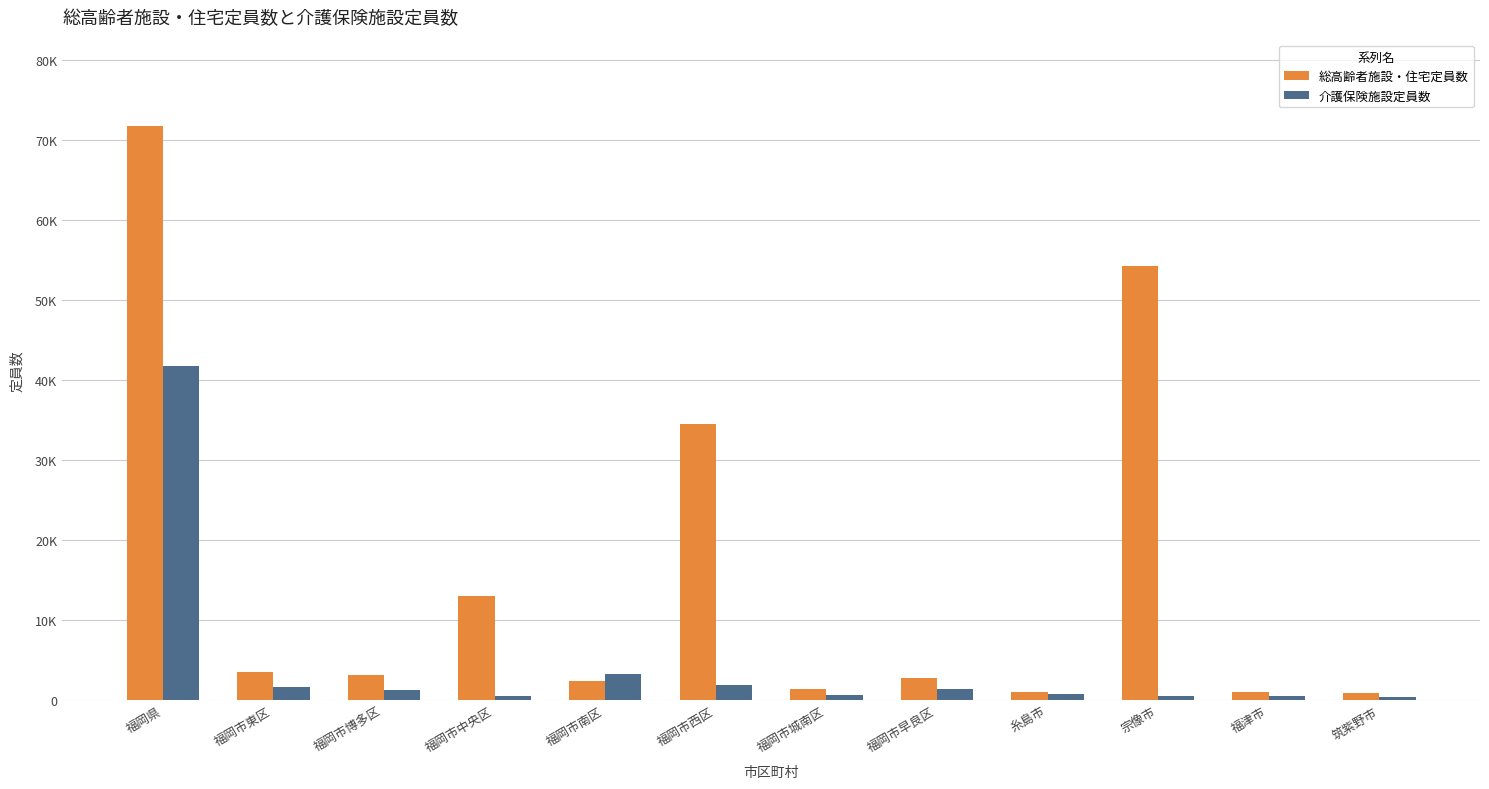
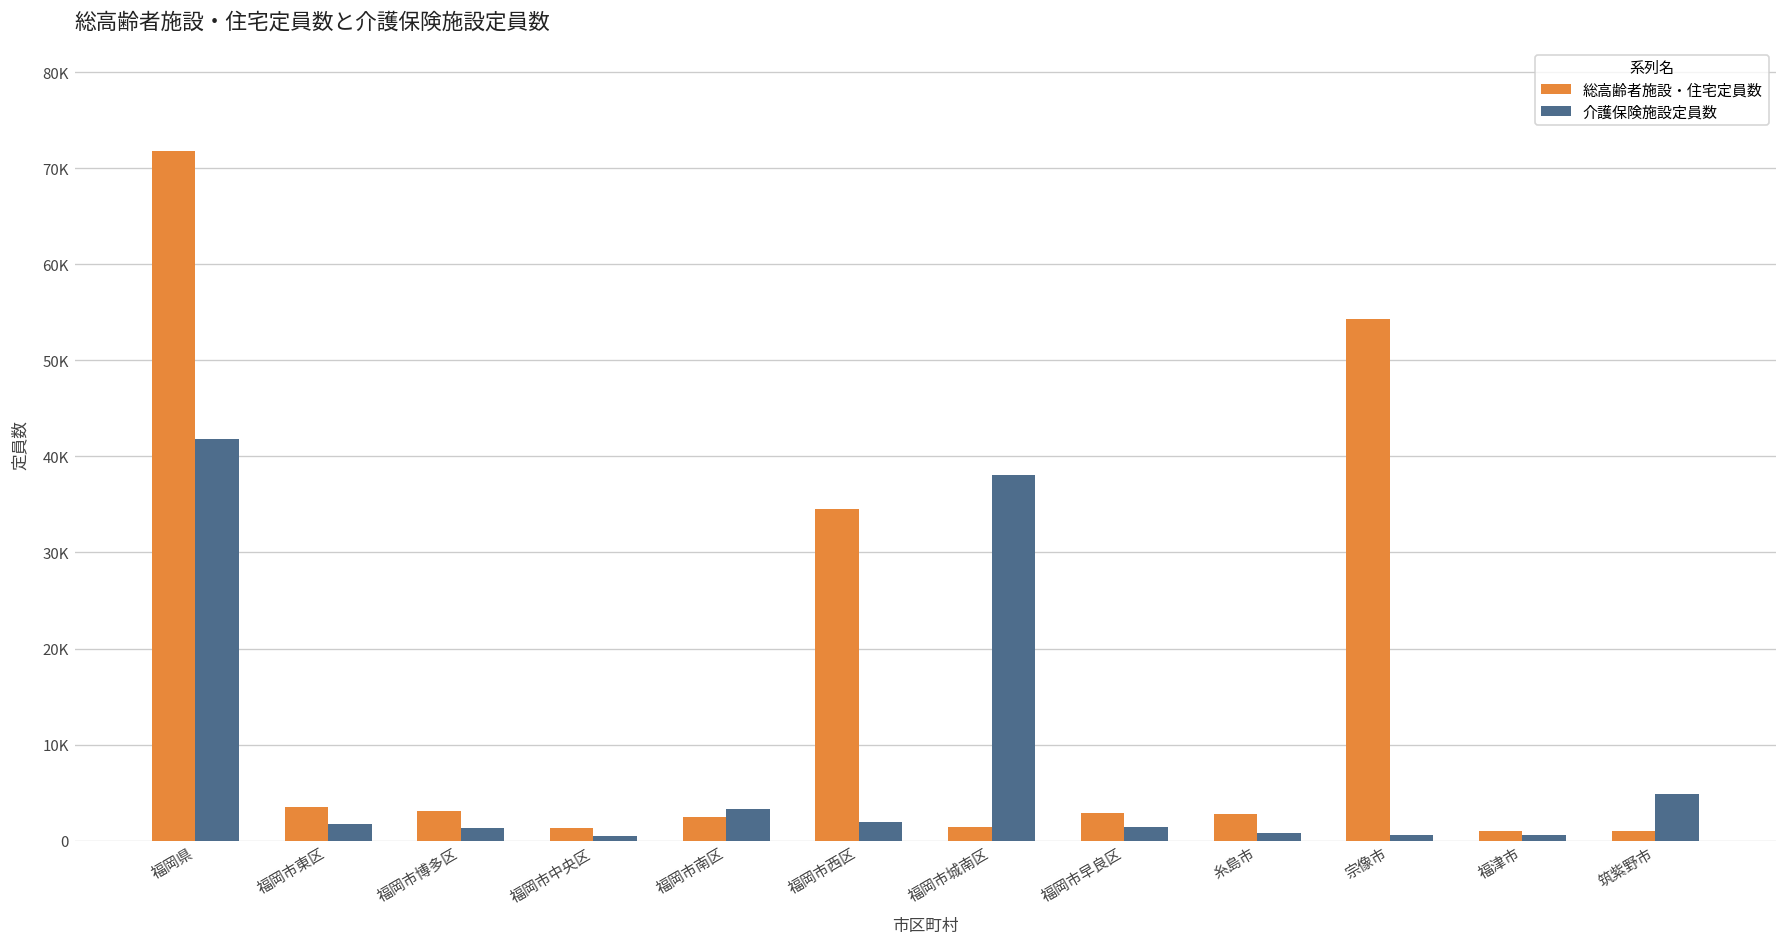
  {
    "総高齢者施設・住宅定員数": {
      "福岡県": 72000,
      "福岡市東区": 3000,
      "福岡市博多区": 3000,
-     "福岡市中央区": 13000,
+     "福岡市中央区": 1000,
      "福岡市南区": 2000,
      "福岡市西区": 35000,
      "福岡市城南区": 1000,
      "福岡市早良区": 3000,
-     "糸島市": 1000,
+     "糸島市": 3000,
      "宗像市": 54000,
      "福津市": 1000,
      "筑紫野市": 1000
    },
    "介護保険施設定員数": {
      "福岡県": 42000,
      "福岡市東区": 2000,
      "福岡市博多区": 1000,
      "福岡市中央区": 1000,
      "福岡市南区": 3000,
      "福岡市西区": 2000,
-     "福岡市城南区": 1000,
+     "福岡市城南区": 38000,
      "福岡市早良区": 1000,
      "糸島市": 1000,
      "宗像市": 1000,
      "福津市": 1000,
-     "筑紫野市": 0
+     "筑紫野市": 5000
    }
  }
